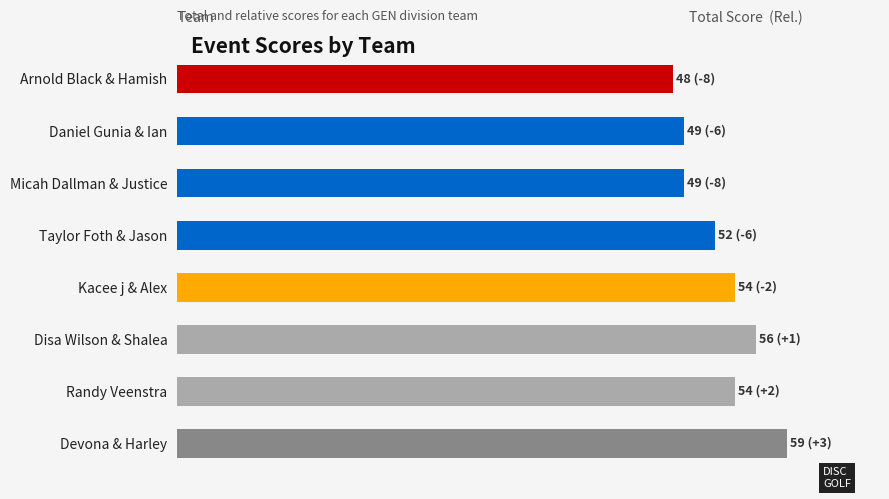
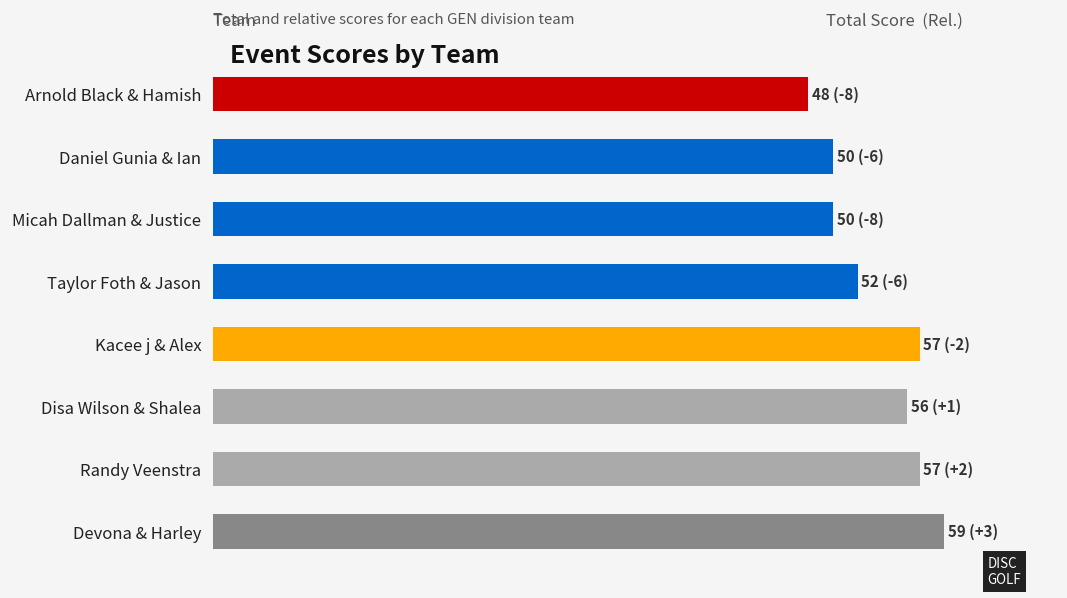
  {
    "Arnold Black & Hamish": 48,
-   "Daniel Gunia & Ian": 49,
-   "Micah Dallman & Justice": 49,
+   "Daniel Gunia & Ian": 50,
+   "Micah Dallman & Justice": 50,
    "Taylor Foth & Jason": 52,
-   "Kacee j & Alex": 54,
+   "Kacee j & Alex": 57,
    "Disa Wilson & Shalea": 56,
-   "Randy Veenstra": 54,
+   "Randy Veenstra": 57,
    "Devona & Harley": 59
  }
